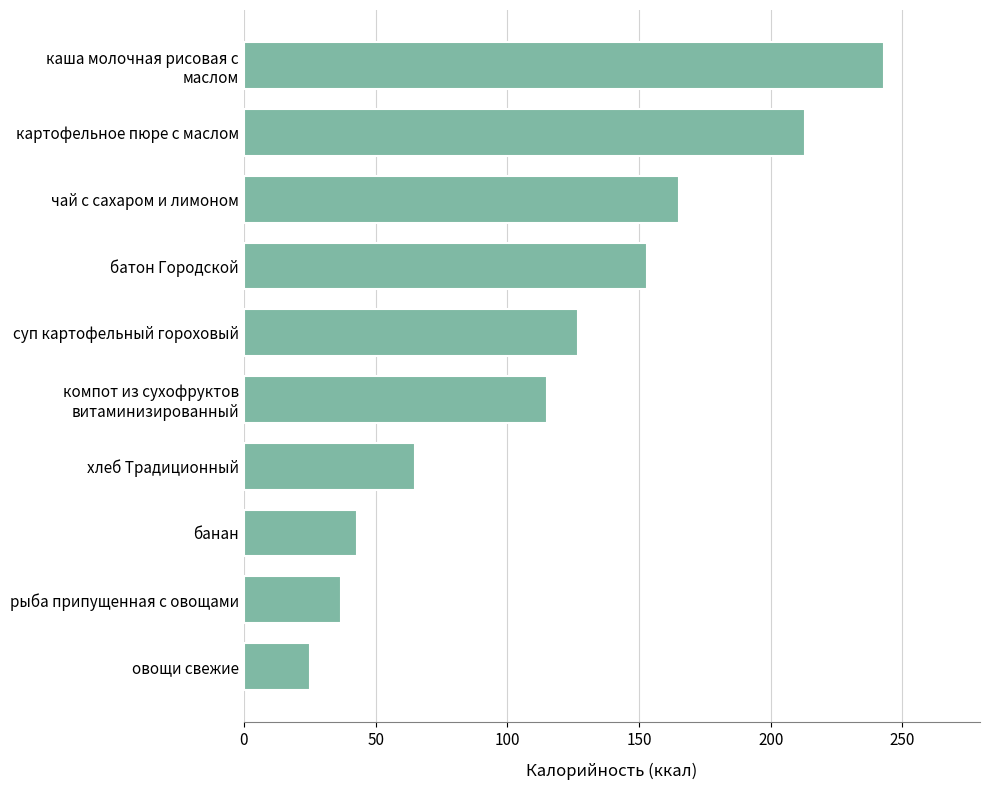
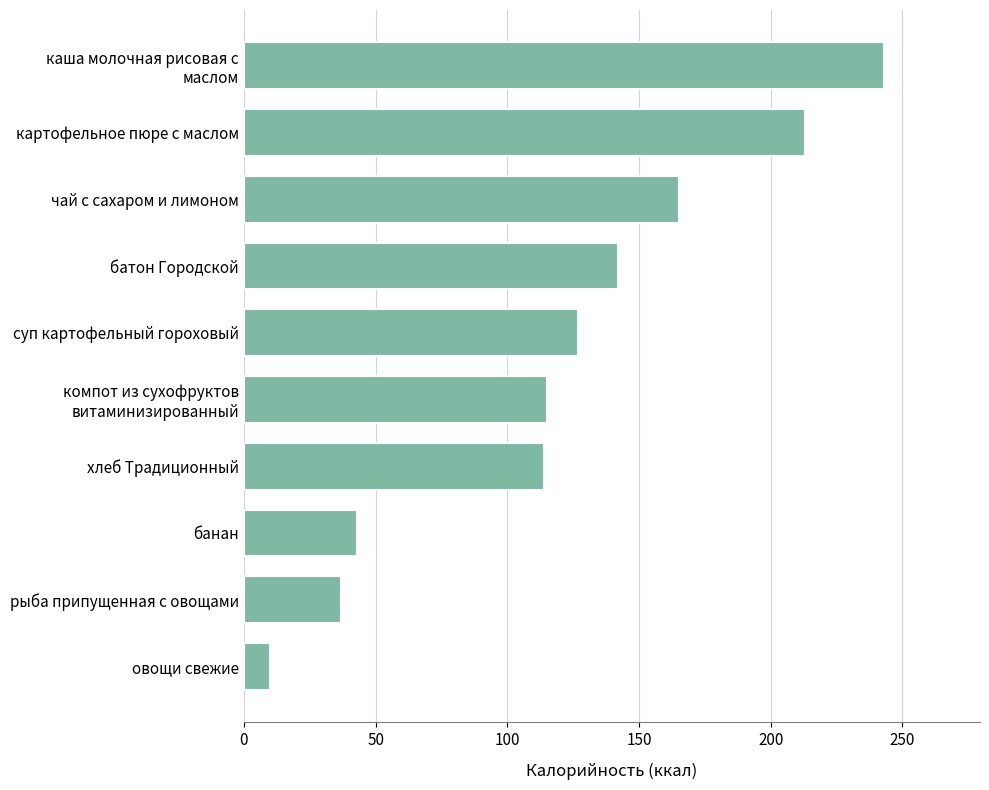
  {
    "каша молочная рисовая с маслом": 243,
    "картофельное пюре с маслом": 213,
    "чай с сахаром и лимоном": 165,
-   "батон Городской": 153,
+   "батон Городской": 142,
    "суп картофельный гороховый": 127,
    "компот из сухофруктов витаминизированный": 115,
-   "хлеб Традиционный": 65,
+   "хлеб Традиционный": 114,
    "банан": 43,
    "рыба припущенная с овощами": 37,
-   "овощи свежие": 25
+   "овощи свежие": 10
  }
